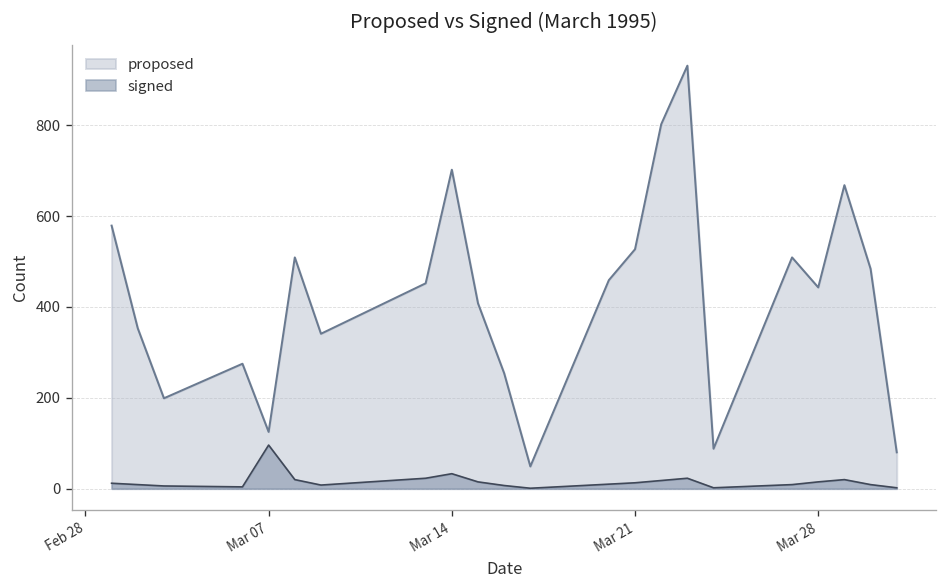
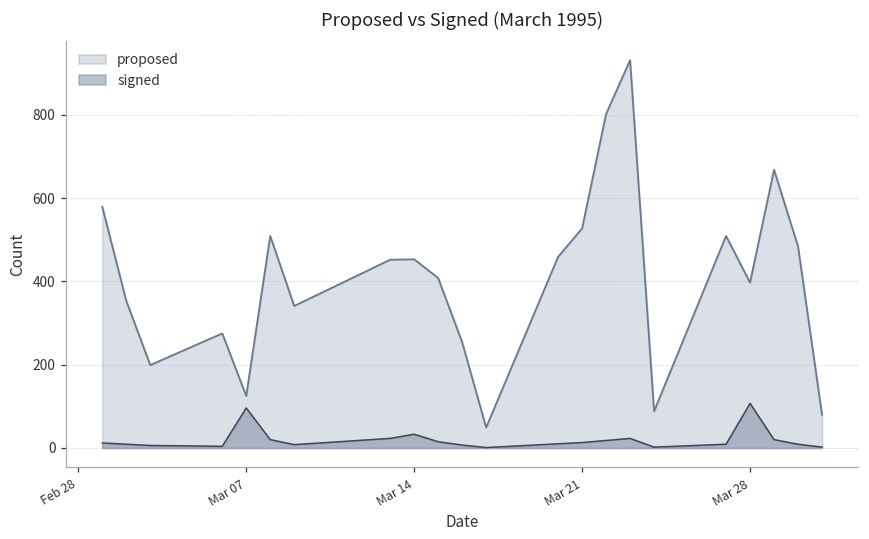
  {
    "proposed": {
      "Mar 07": 130,
-     "Mar 14": 700,
+     "Mar 14": 450,
      "Mar 21": 530,
-     "Mar 28": 440
+     "Mar 28": 400
    },
    "signed": {
      "Mar 07": 100,
      "Mar 14": 30,
      "Mar 21": 10,
-     "Mar 28": 20
+     "Mar 28": 110
    }
  }
